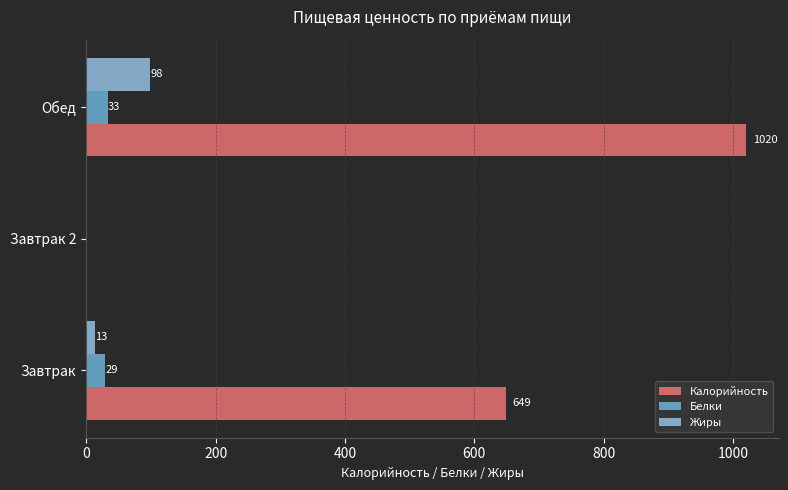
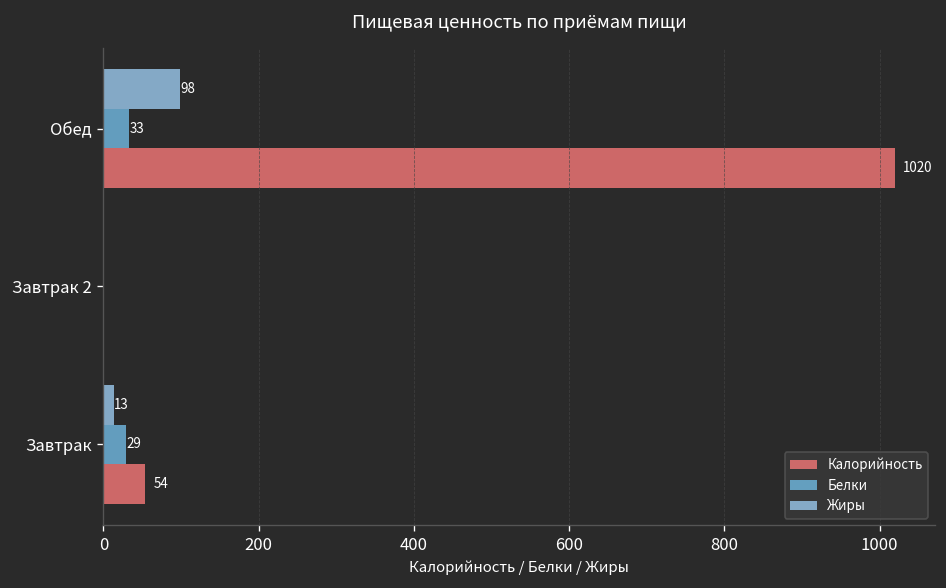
  {
    "Калорийность": {
      "Обед": 1020,
-     "Завтрак": 649
+     "Завтрак": 54
    }
  }
